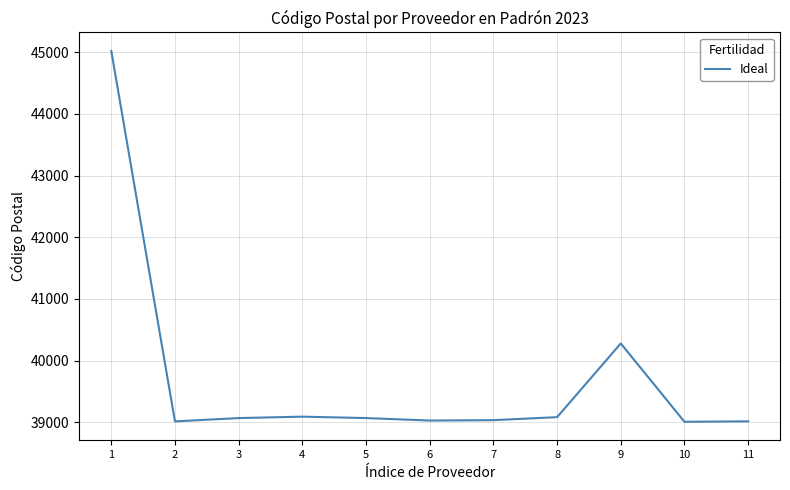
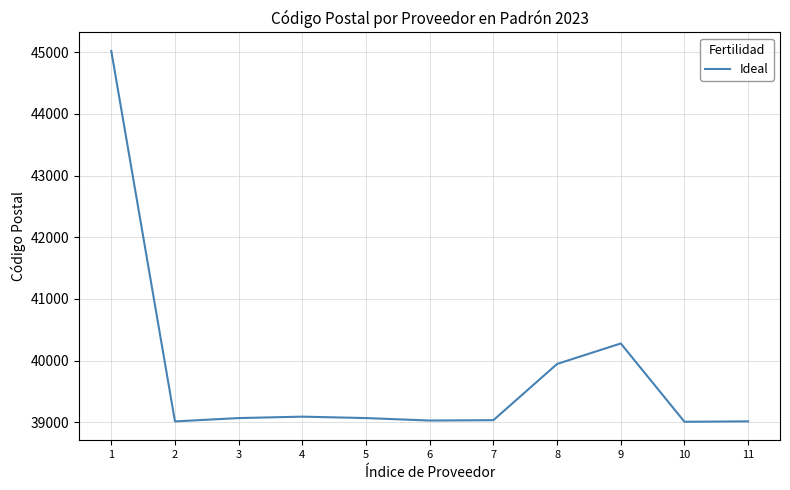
  {
    "1": 45000,
    "2": 39000,
    "3": 39100,
    "4": 39100,
    "5": 39100,
    "6": 39000,
    "7": 39000,
-   "8": 39100,
+   "8": 39900,
    "9": 40300,
    "10": 39000,
    "11": 39000
  }
